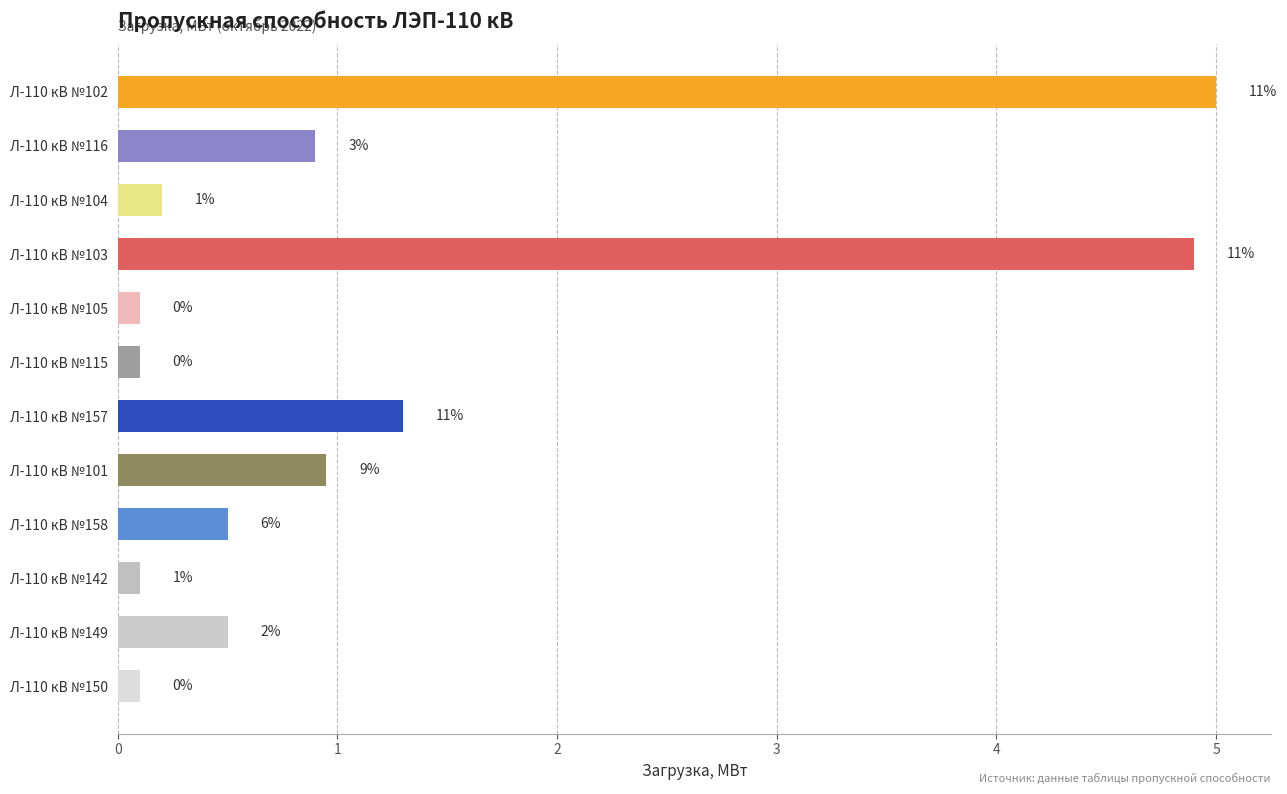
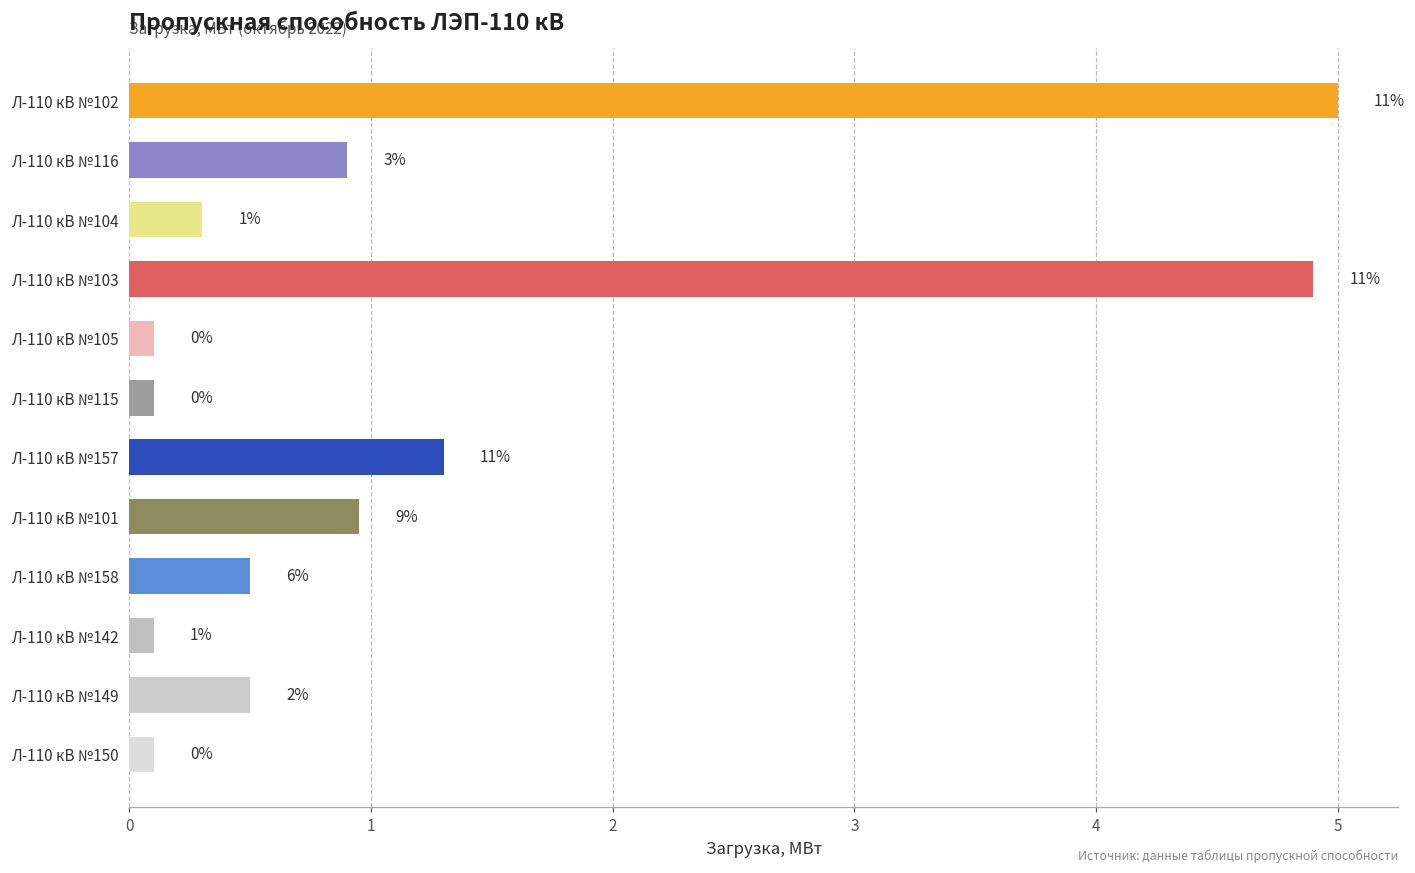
  {
    "Л-110 кВ №102": 5.0,
    "Л-110 кВ №116": 0.9,
-   "Л-110 кВ №104": 0.2,
+   "Л-110 кВ №104": 0.3,
    "Л-110 кВ №103": 4.9,
    "Л-110 кВ №105": 0.1,
    "Л-110 кВ №115": 0.1,
    "Л-110 кВ №157": 1.3,
    "Л-110 кВ №101": 0.95,
    "Л-110 кВ №158": 0.5,
    "Л-110 кВ №142": 0.1,
    "Л-110 кВ №149": 0.5,
    "Л-110 кВ №150": 0.1
  }
